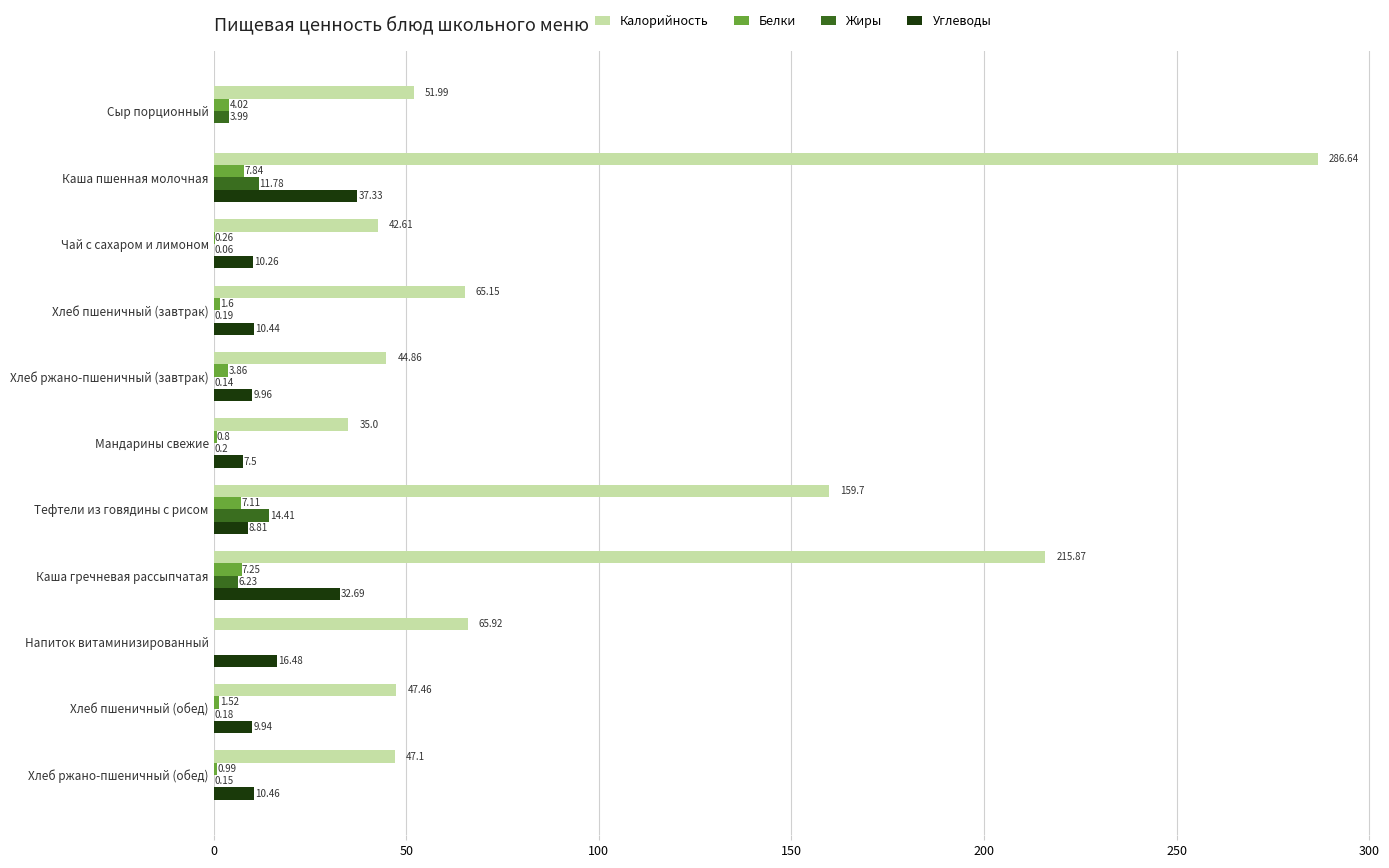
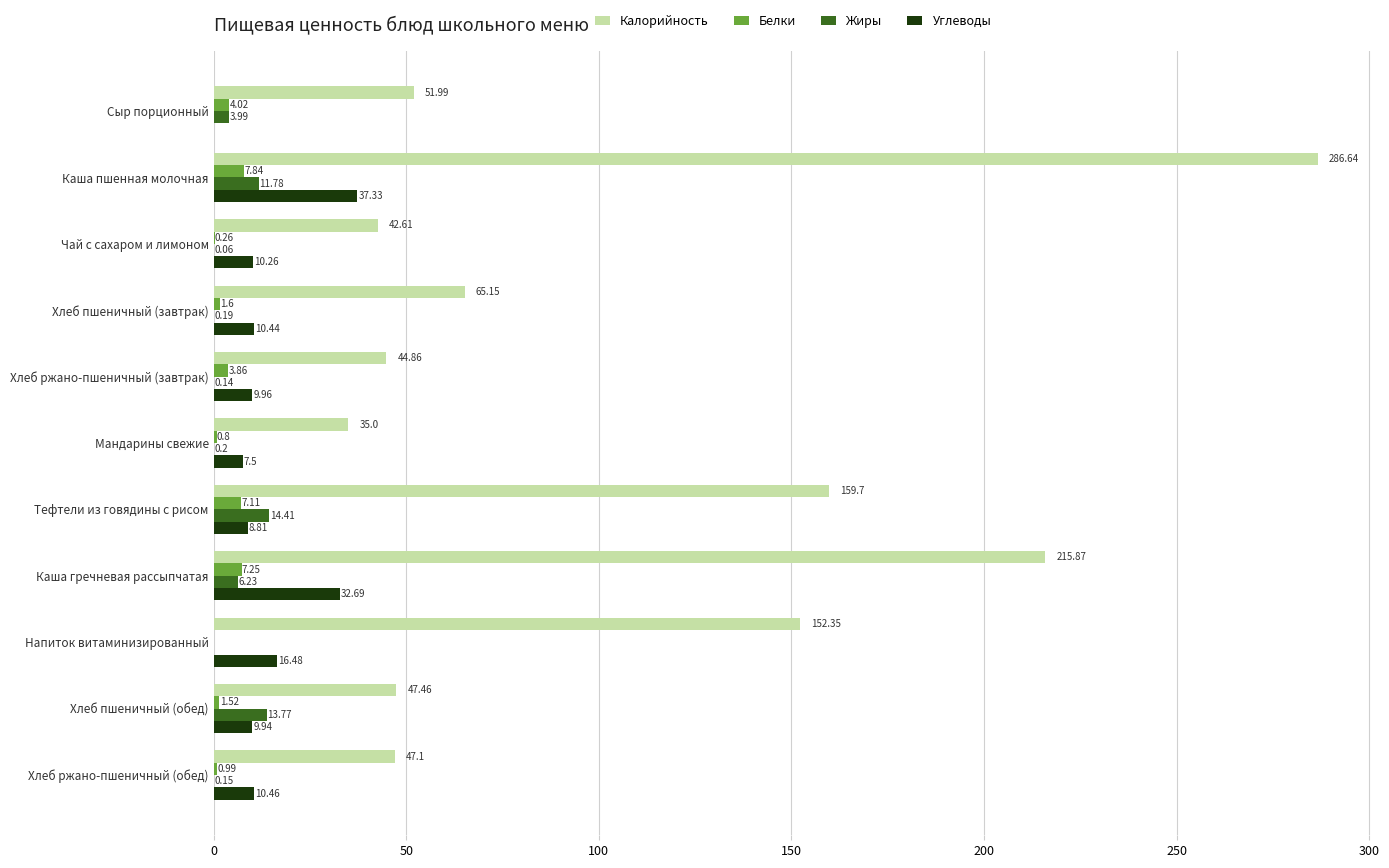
  {
    "Калорийность": {
      "Сыр порционный": 51.99,
      "Каша пшенная молочная": 286.64,
      "Чай с сахаром и лимоном": 42.61,
      "Хлеб пшеничный (завтрак)": 65.15,
      "Хлеб ржано-пшеничный (завтрак)": 44.86,
      "Мандарины свежие": 35.0,
      "Тефтели из говядины с рисом": 159.7,
      "Каша гречневая рассыпчатая": 215.87,
-     "Напиток витаминизированный": 65.92,
+     "Напиток витаминизированный": 152.35,
      "Хлеб пшеничный (обед)": 47.46,
      "Хлеб ржано-пшеничный (обед)": 47.1
    },
    "Белки": {
      "Сыр порционный": 4.02,
      "Каша пшенная молочная": 7.84,
      "Чай с сахаром и лимоном": 0.26,
      "Хлеб пшеничный (завтрак)": 1.6,
      "Хлеб ржано-пшеничный (завтрак)": 3.86,
      "Мандарины свежие": 0.8,
      "Тефтели из говядины с рисом": 7.11,
      "Каша гречневая рассыпчатая": 7.25,
      "Хлеб пшеничный (обед)": 1.52,
      "Хлеб ржано-пшеничный (обед)": 0.99
    },
    "Жиры": {
      "Сыр порционный": 3.99,
      "Каша пшенная молочная": 11.78,
      "Чай с сахаром и лимоном": 0.06,
      "Хлеб пшеничный (завтрак)": 0.19,
      "Хлеб ржано-пшеничный (завтрак)": 0.14,
      "Мандарины свежие": 0.2,
      "Тефтели из говядины с рисом": 14.41,
      "Каша гречневая рассыпчатая": 6.23,
-     "Хлеб пшеничный (обед)": 0.18,
+     "Хлеб пшеничный (обед)": 13.77,
      "Хлеб ржано-пшеничный (обед)": 0.15
    },
    "Углеводы": {
      "Каша пшенная молочная": 37.33,
      "Чай с сахаром и лимоном": 10.26,
      "Хлеб пшеничный (завтрак)": 10.44,
      "Хлеб ржано-пшеничный (завтрак)": 9.96,
      "Мандарины свежие": 7.5,
      "Тефтели из говядины с рисом": 8.81,
      "Каша гречневая рассыпчатая": 32.69,
      "Напиток витаминизированный": 16.48,
      "Хлеб пшеничный (обед)": 9.94,
      "Хлеб ржано-пшеничный (обед)": 10.46
    }
  }
